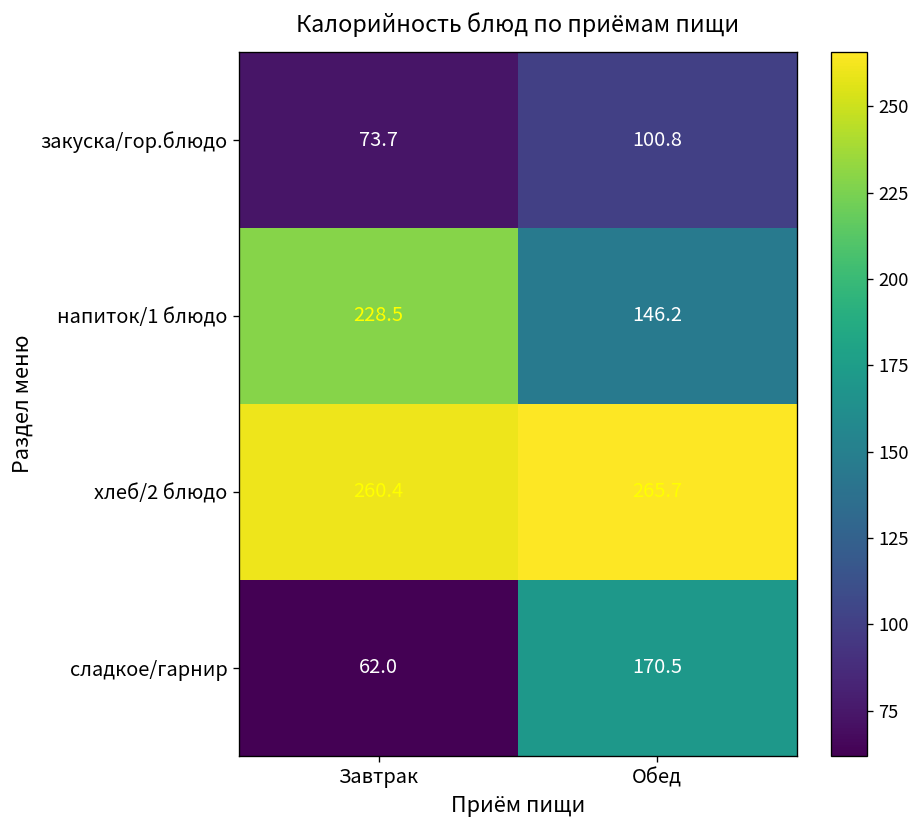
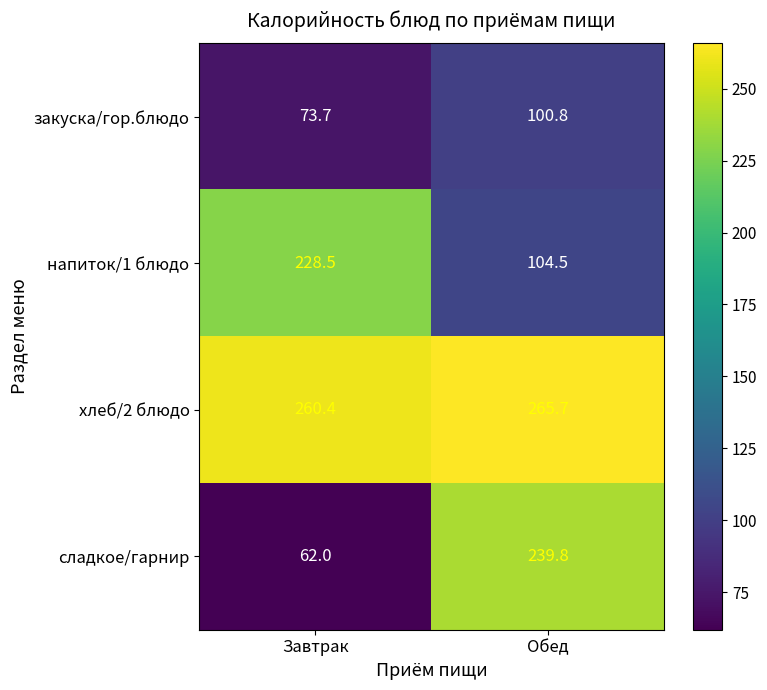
  {
    "закуска/гор.блюдо": {
      "Завтрак": 73.7,
      "Обед": 100.8
    },
    "напиток/1 блюдо": {
      "Завтрак": 228.5,
-     "Обед": 146.2
+     "Обед": 104.5
    },
    "сладкое/гарнир": {
      "Завтрак": 62.0,
-     "Обед": 170.5
+     "Обед": 239.8
    }
  }
